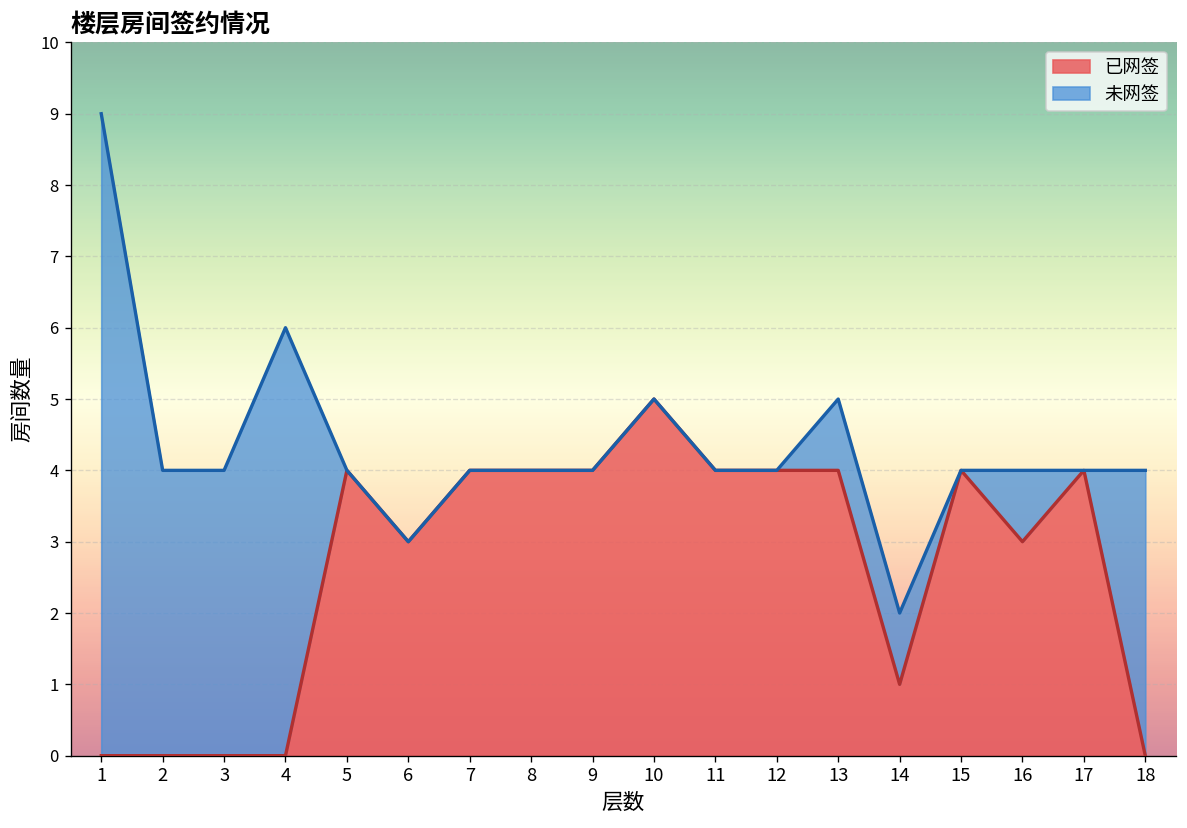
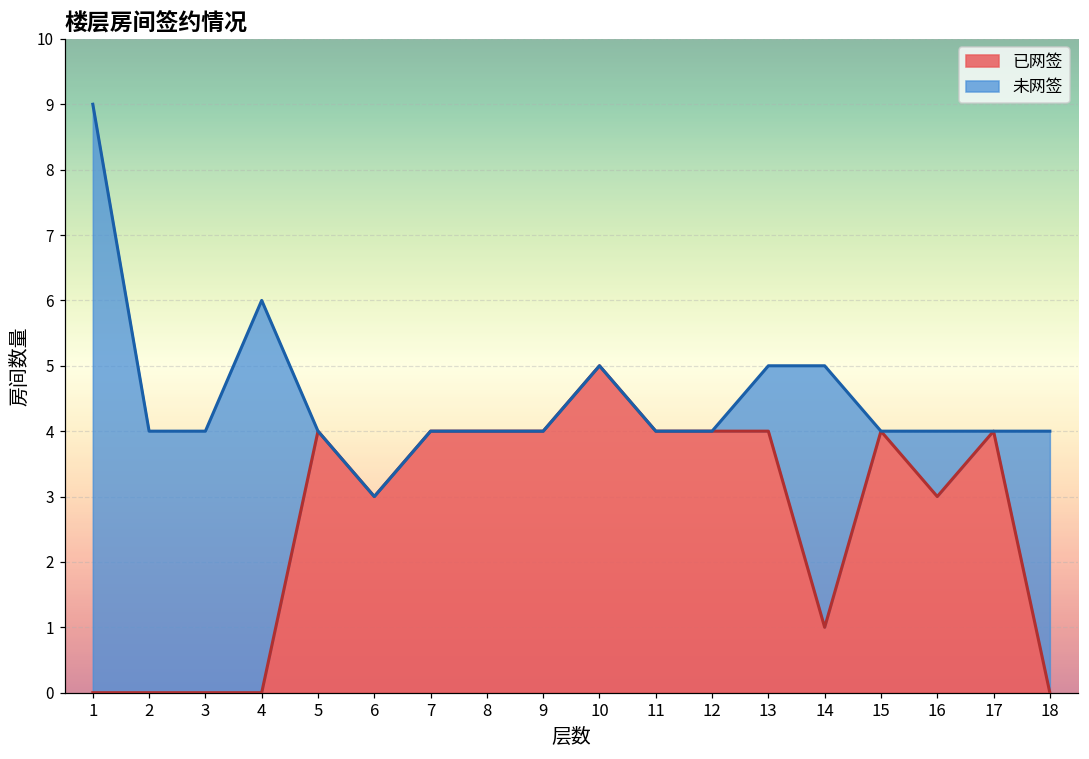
  {
    "已网签": {
      "1": 0,
      "2": 0,
      "3": 0,
      "4": 0,
      "13": 4,
      "14": 1,
      "16": 3,
      "18": 0
    },
    "未网签": {
      "1": 9,
      "2": 4,
      "3": 4,
      "4": 6,
      "13": 5,
-     "14": 1,
+     "14": 4,
      "16": 4,
      "18": 4
    }
  }
